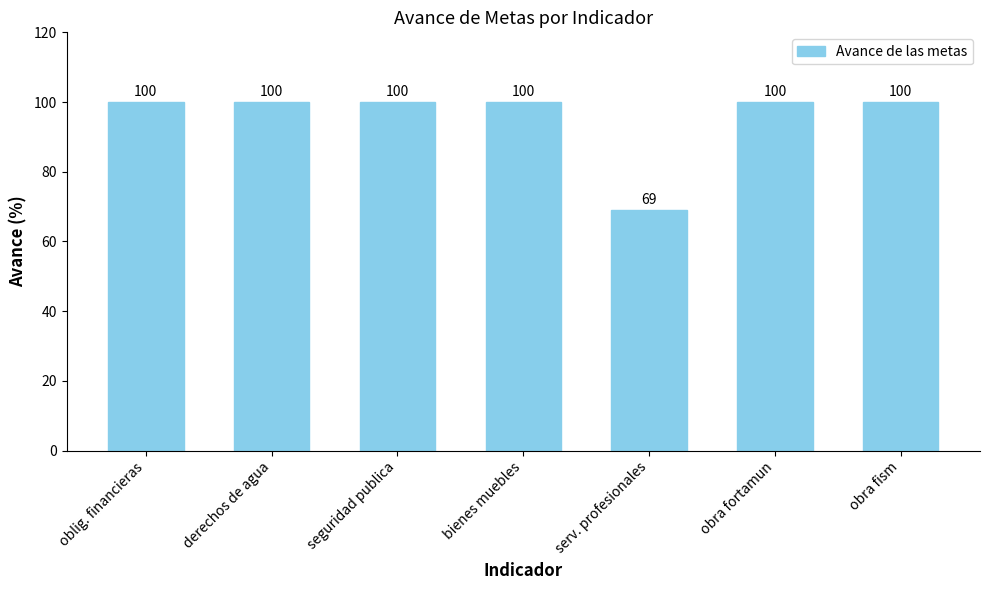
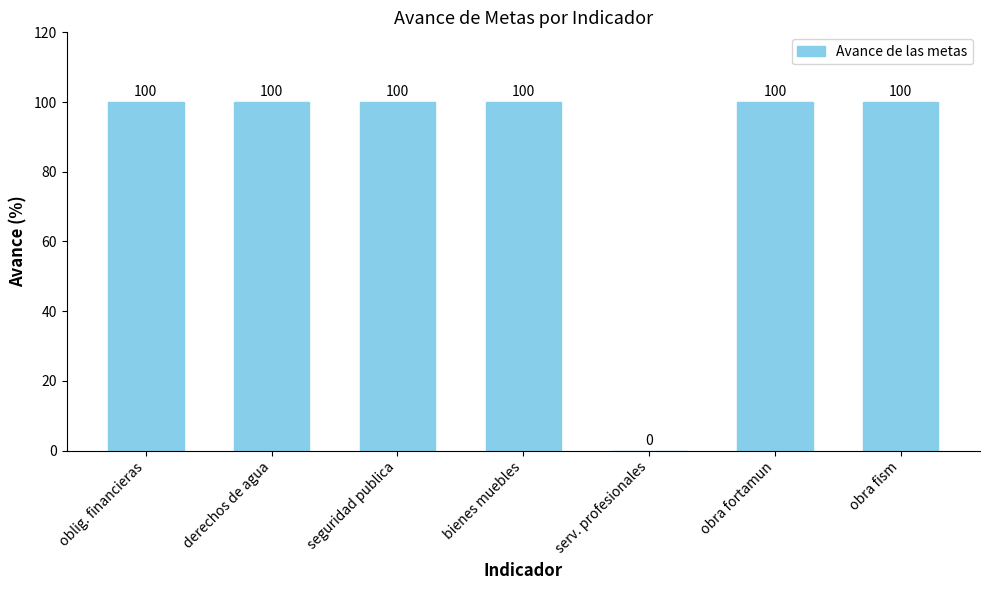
  {
    "oblig. financieras": 100,
    "derechos de agua": 100,
    "seguridad publica": 100,
    "bienes muebles": 100,
-   "serv. profesionales": 69,
+   "serv. profesionales": 0,
    "obra fortamun": 100,
    "obra fism": 100
  }
